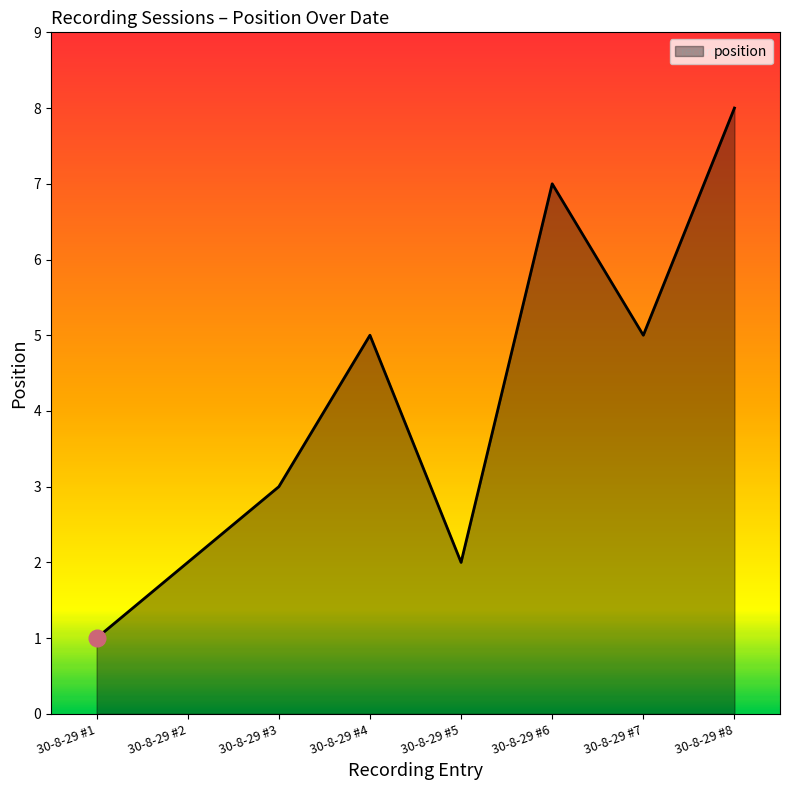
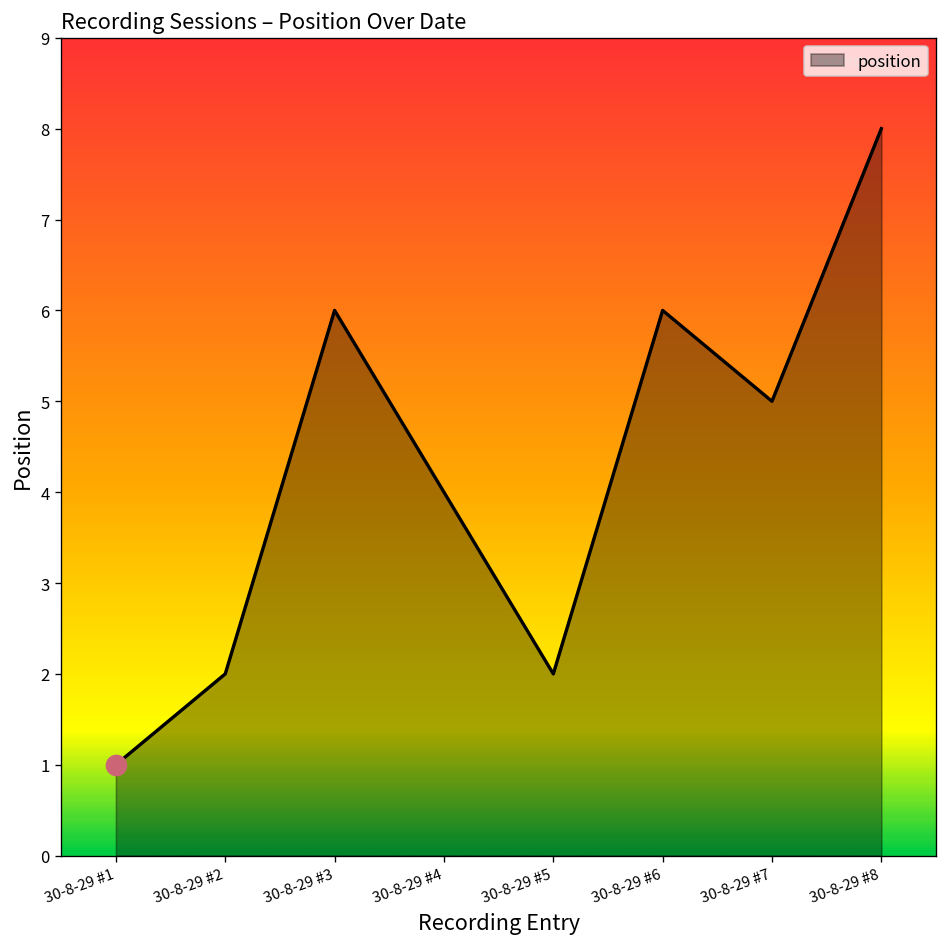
  {
    "position": {
      "30-8-29 #2": 2,
-     "30-8-29 #3": 3,
-     "30-8-29 #4": 5,
+     "30-8-29 #3": 6,
+     "30-8-29 #4": 4,
      "30-8-29 #5": 2,
-     "30-8-29 #6": 7,
+     "30-8-29 #6": 6,
      "30-8-29 #7": 5,
      "30-8-29 #8": 8
    }
  }
